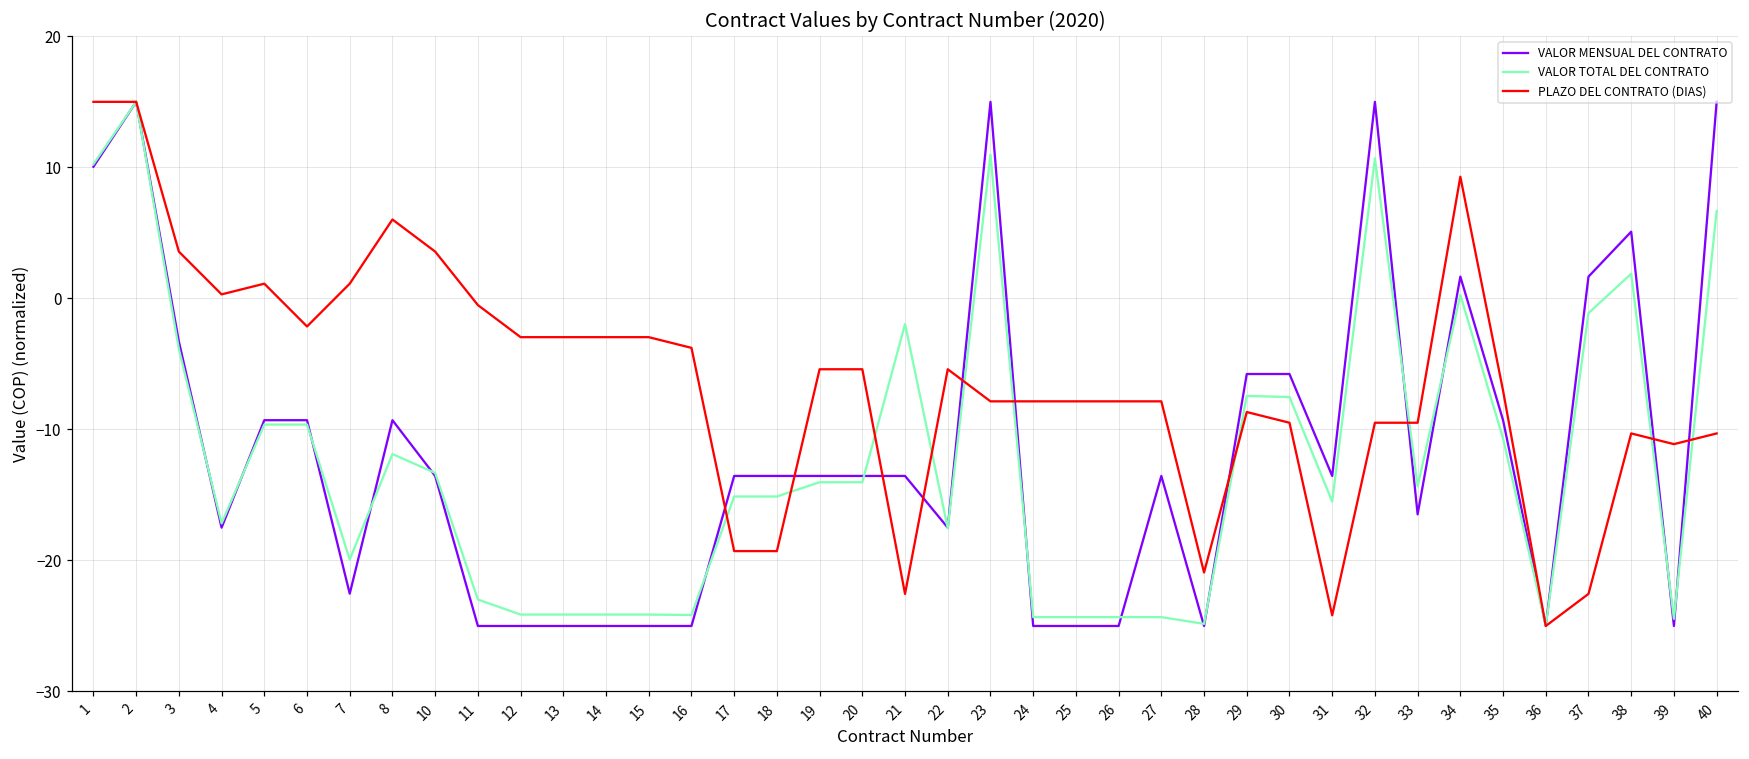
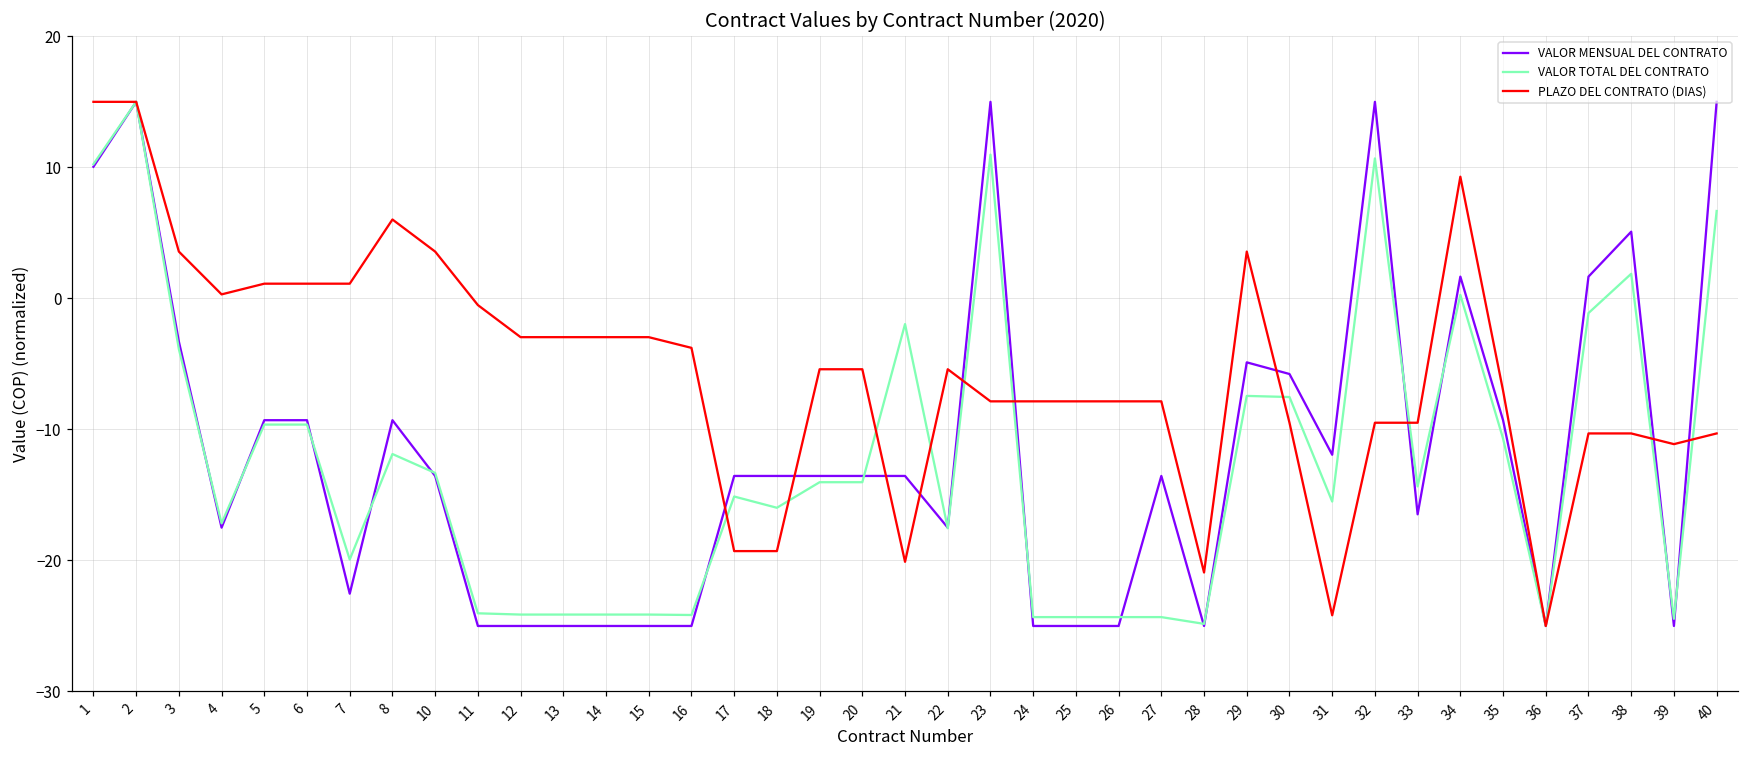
  {
    "VALOR MENSUAL DEL CONTRATO": {
      "3": -3.3,
      "4": -17.5,
      "5": -9.3,
      "6": -9.3,
      "7": -22.5,
      "8": -9.3,
      "10": -13.6,
      "11": -25.0,
      "12": -25.0,
      "13": -25.0,
      "14": -25.0,
      "15": -25.0,
      "16": -25.0,
      "17": -13.6,
      "18": -13.6,
      "19": -13.6,
      "20": -13.6,
      "21": -13.6,
      "23": 15.0,
      "24": -25.0,
      "25": -25.0,
      "26": -25.0,
      "27": -13.6,
-     "29": -5.8,
+     "29": -4.9,
      "30": -5.8,
-     "31": -13.6,
+     "31": -11.9,
      "32": 15.0,
      "33": -16.5,
      "34": 1.7,
      "35": -9.3,
      "37": 1.7,
      "38": 5.1,
      "39": -25.0,
      "40": 15.0
    },
    "VALOR TOTAL DEL CONTRATO": {
      "3": -3.9,
      "4": -17.2,
      "5": -9.6,
      "6": -9.6,
      "7": -19.9,
      "8": -11.9,
      "10": -13.3,
-     "11": -23.0,
+     "11": -24.0,
      "12": -24.1,
      "13": -24.1,
      "14": -24.1,
      "15": -24.1,
      "16": -24.2,
      "17": -15.1,
-     "18": -15.1,
+     "18": -16.0,
      "19": -14.0,
      "20": -14.0,
      "21": -2.0,
      "23": 11.0,
      "24": -24.3,
      "25": -24.3,
      "26": -24.3,
      "27": -24.3,
      "29": -7.4,
      "30": -7.5,
      "31": -15.5,
      "32": 10.7,
      "33": -14.3,
      "34": 0.3,
      "35": -10.7,
      "37": -1.1,
      "38": 1.9,
      "39": -24.5,
      "40": 6.7
    },
    "PLAZO DEL CONTRATO (DIAS)": {
      "1": 15.0,
      "3": 3.6,
      "4": 0.3,
      "5": 1.1,
-     "6": -2.1,
+     "6": 1.1,
      "7": 1.1,
      "8": 6.0,
      "10": 3.6,
      "11": -0.5,
      "12": -3.0,
      "13": -3.0,
      "14": -3.0,
      "15": -3.0,
      "16": -3.8,
      "17": -19.3,
      "18": -19.3,
      "19": -5.4,
      "20": -5.4,
-     "21": -22.6,
+     "21": -20.1,
      "22": -5.4,
      "23": -7.9,
      "24": -7.9,
      "25": -7.9,
      "26": -7.9,
      "27": -7.9,
      "28": -20.9,
-     "29": -8.7,
+     "29": 3.6,
      "30": -9.5,
      "31": -24.2,
      "32": -9.5,
      "33": -9.5,
      "34": 9.3,
      "35": -7.0,
-     "37": -22.6,
+     "37": -10.3,
      "38": -10.3,
      "39": -11.1,
      "40": -10.3
    }
  }
